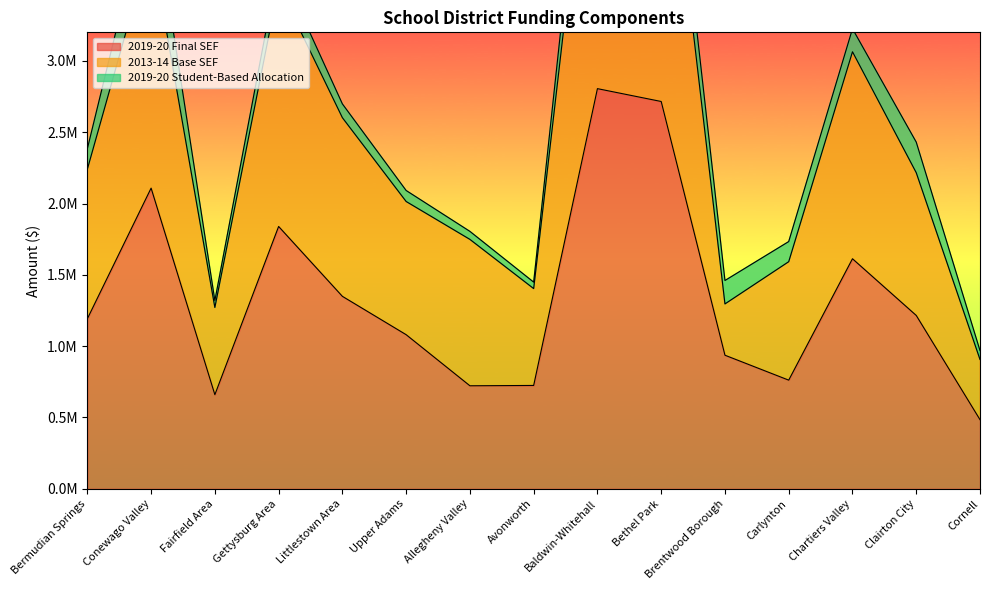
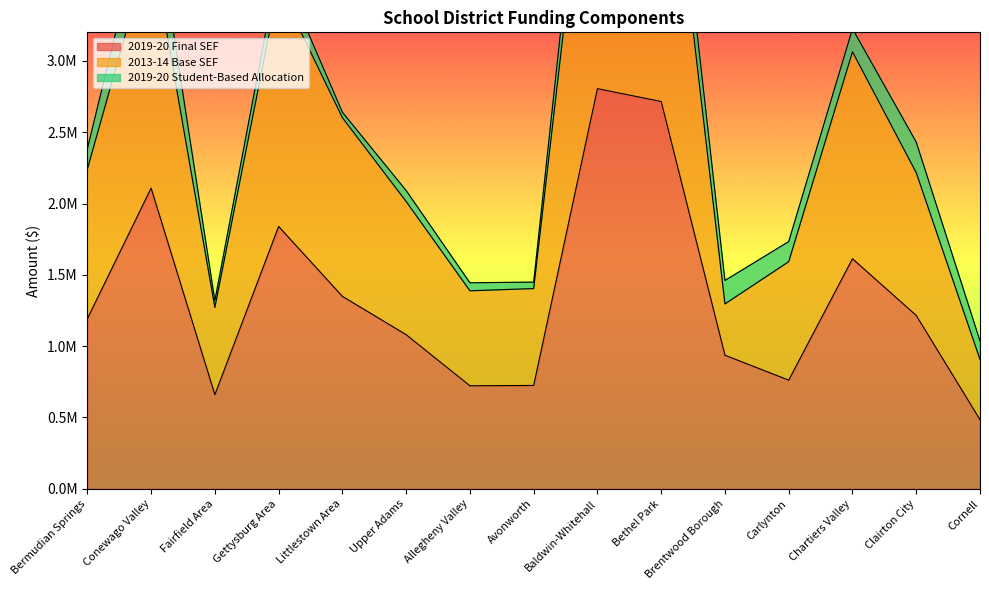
  {
    "2019-20 Final SEF": {
      "Bermudian Springs": 1190000,
      "Conewago Valley": 2110000,
      "Fairfield Area": 660000,
      "Gettysburg Area": 1840000,
      "Littlestown Area": 1350000,
      "Upper Adams": 1080000,
      "Allegheny Valley": 720000,
      "Avonworth": 720000,
      "Baldwin-Whitehall": 2810000,
      "Bethel Park": 2720000,
      "Brentwood Borough": 940000,
      "Carlynton": 760000,
      "Chartiers Valley": 1610000,
      "Clairton City": 1220000,
      "Cornell": 480000
    },
    "2013-14 Base SEF": {
      "Bermudian Springs": 1050000,
      "Fairfield Area": 610000,
      "Littlestown Area": 1250000,
      "Upper Adams": 930000,
-     "Allegheny Valley": 1030000,
+     "Allegheny Valley": 670000,
      "Avonworth": 680000,
      "Brentwood Borough": 360000,
      "Carlynton": 830000,
      "Chartiers Valley": 1450000,
      "Clairton City": 1000000,
      "Cornell": 420000
    },
    "2019-20 Student-Based Allocation": {
      "Bermudian Springs": 140000,
      "Fairfield Area": 50000,
-     "Littlestown Area": 100000,
+     "Littlestown Area": 40000,
      "Upper Adams": 80000,
      "Allegheny Valley": 60000,
      "Avonworth": 50000,
      "Brentwood Borough": 160000,
      "Carlynton": 140000,
      "Clairton City": 210000,
-     "Cornell": 60000
+     "Cornell": 130000
    }
  }
